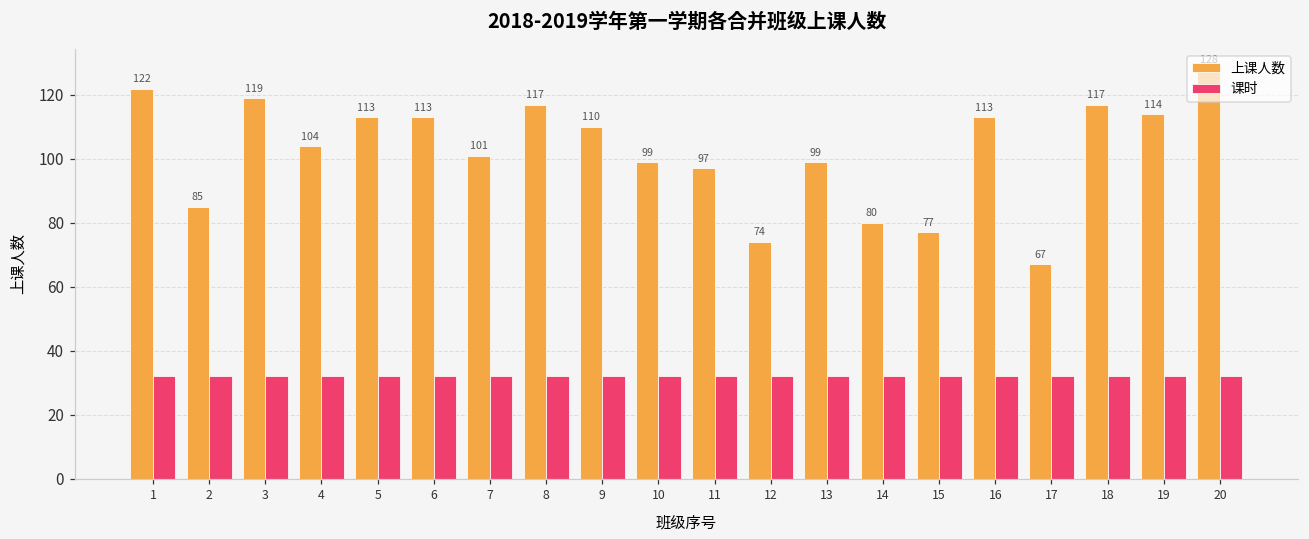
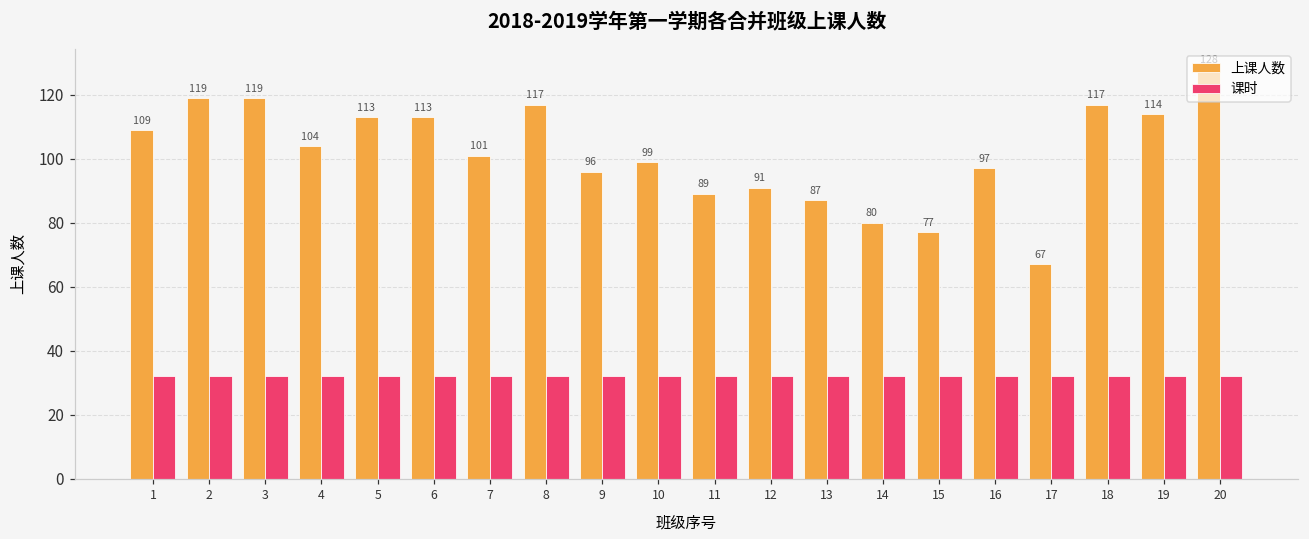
  {
    "上课人数": {
-     "1": 122,
-     "2": 85,
+     "1": 109,
+     "2": 119,
      "3": 119,
      "4": 104,
      "5": 113,
      "6": 113,
      "7": 101,
      "8": 117,
-     "9": 110,
+     "9": 96,
      "10": 99,
-     "11": 97,
-     "12": 74,
-     "13": 99,
+     "11": 89,
+     "12": 91,
+     "13": 87,
      "14": 80,
      "15": 77,
-     "16": 113,
+     "16": 97,
      "17": 67,
      "18": 117,
      "19": 114
    },
    "课时": {
      "1": 32,
      "2": 32,
      "3": 32,
      "4": 32,
      "5": 32,
      "6": 32,
      "7": 32,
      "8": 32,
      "9": 32,
      "10": 32,
      "11": 32,
      "12": 32,
      "13": 32,
      "14": 32,
      "15": 32,
      "16": 32,
      "17": 32,
      "18": 32,
      "19": 32,
      "20": 32
    }
  }
